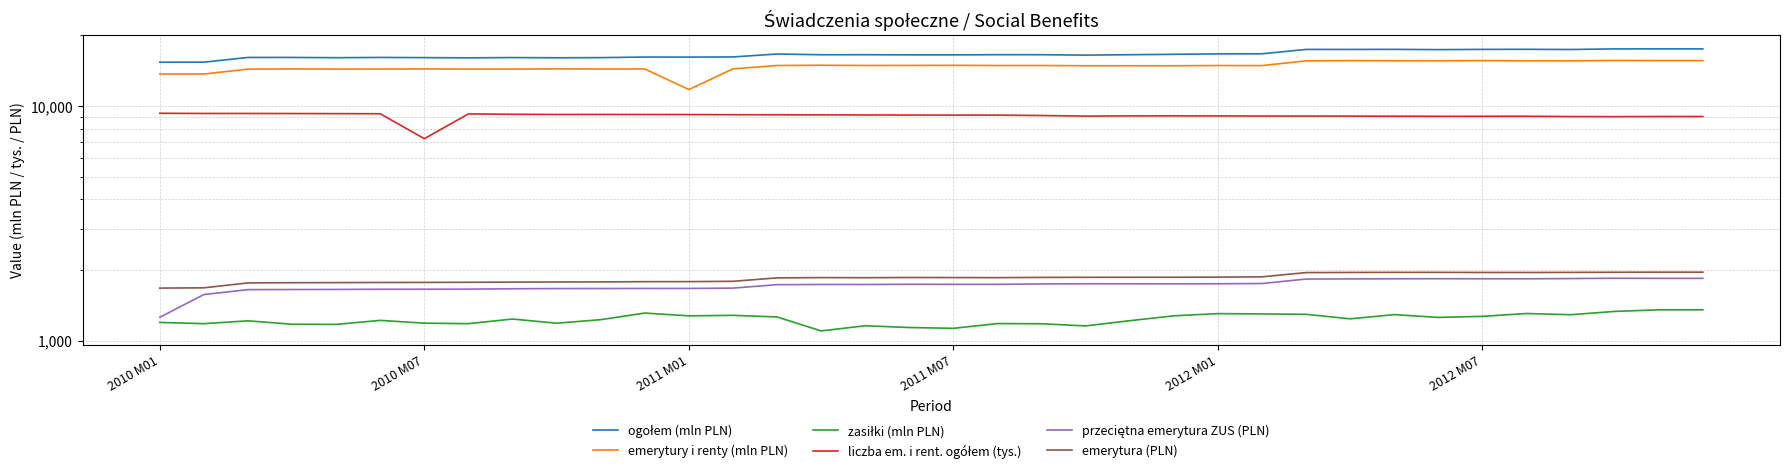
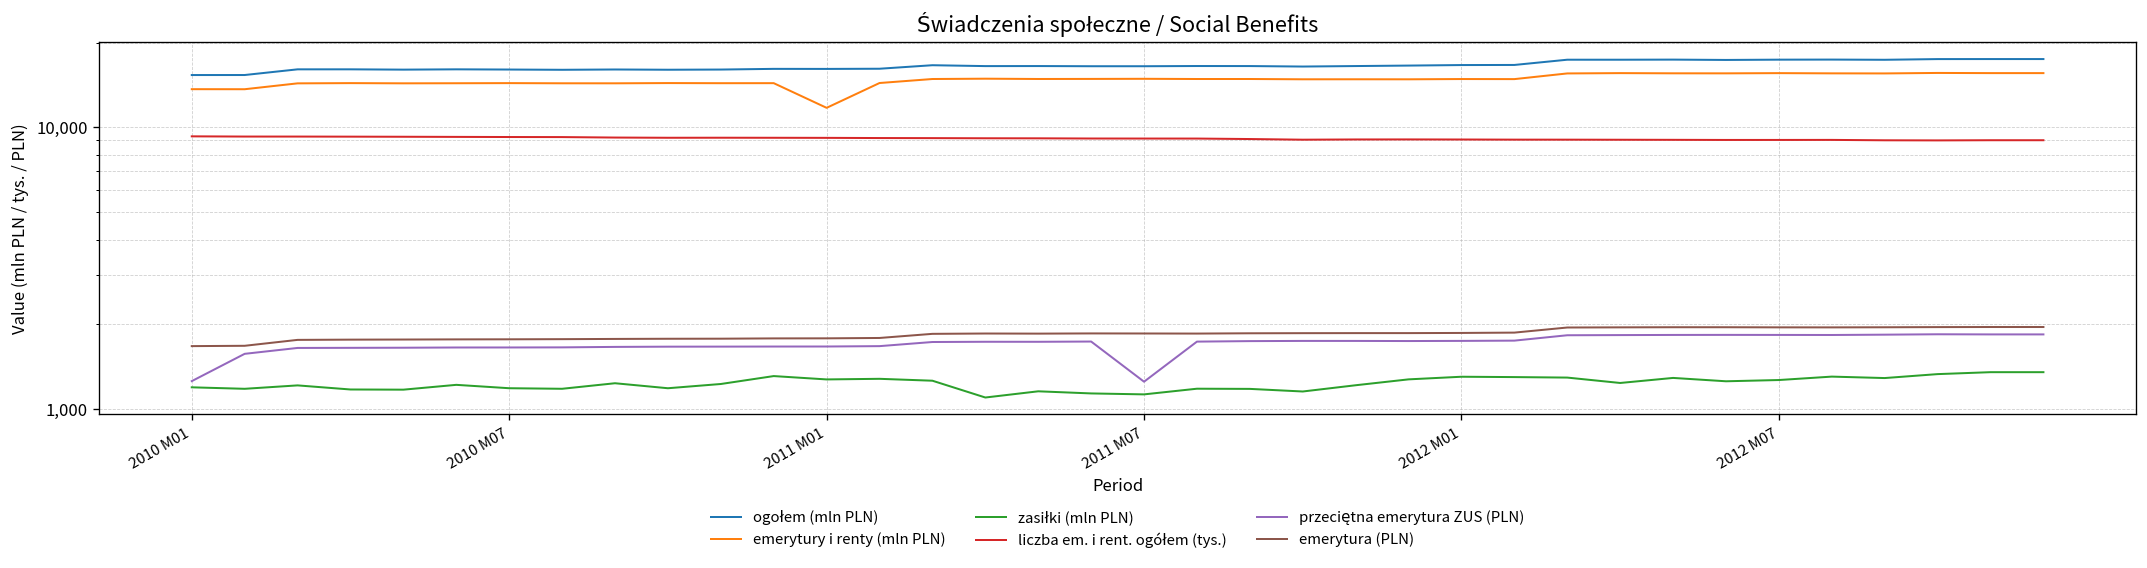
  {
    "ogołem (mln PLN)": {
      "2010 M01": "15,000",
      "2010 M07": "16,000",
      "2011 M01": "16,000",
      "2011 M07": "16,000",
      "2012 M01": "17,000",
      "2012 M07": "17,000"
    },
    "emerytury i renty (mln PLN)": {
      "2010 M01": "14,000",
      "2010 M07": "14,000",
      "2011 M01": "12,000",
      "2011 M07": "15,000",
      "2012 M01": "15,000",
      "2012 M07": "16,000"
    },
    "zasiłki (mln PLN)": {
      "2010 M01": "1,200",
      "2010 M07": "1,200",
      "2011 M01": "1,300",
      "2011 M07": "1,100",
      "2012 M01": "1,300",
      "2012 M07": "1,300"
    },
    "liczba em. i rent. ogółem (tys.)": {
      "2010 M01": "9,300",
-     "2010 M07": "7,200",
+     "2010 M07": "9,200",
      "2011 M01": "9,200",
      "2011 M07": "9,100",
      "2012 M01": "9,100",
      "2012 M07": "9,000"
    },
    "przeciętna emerytura ZUS (PLN)": {
      "2010 M01": "1,300",
      "2010 M07": "1,700",
      "2011 M01": "1,700",
-     "2011 M07": "1,700",
+     "2011 M07": "1,300",
      "2012 M01": "1,700",
      "2012 M07": "1,800"
    },
    "emerytura (PLN)": {
      "2010 M01": "1,700",
      "2010 M07": "1,800",
      "2011 M01": "1,800",
      "2011 M07": "1,900",
      "2012 M01": "1,900",
      "2012 M07": "2,000"
    }
  }
